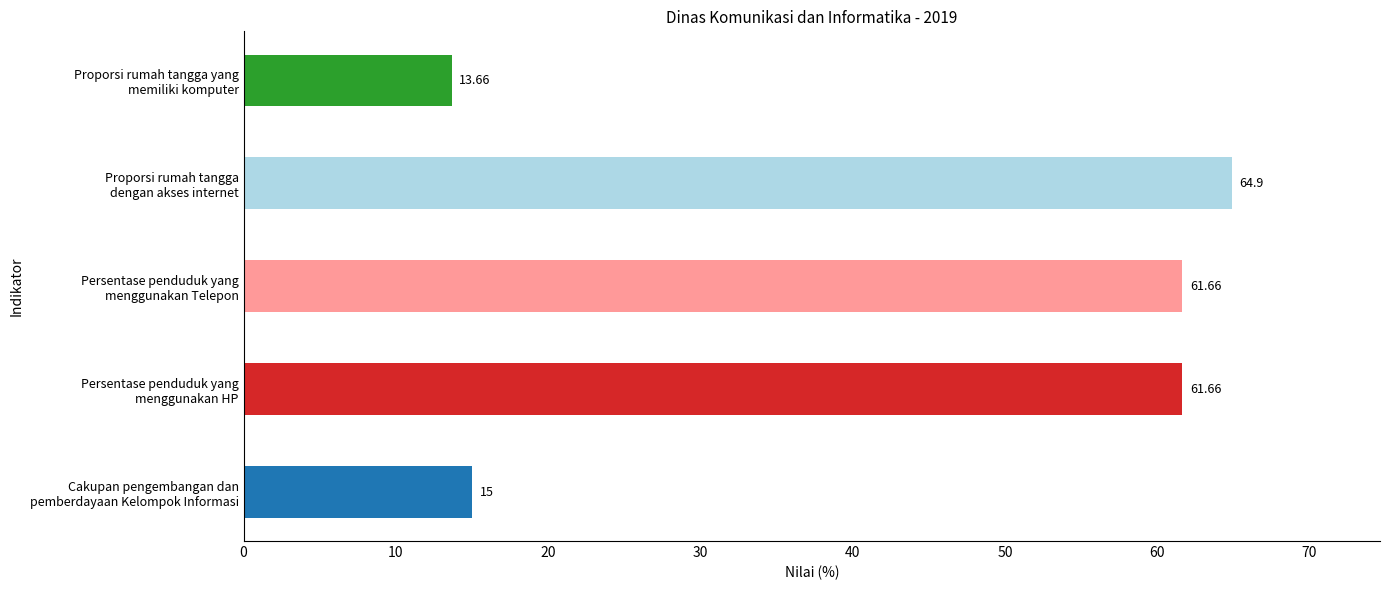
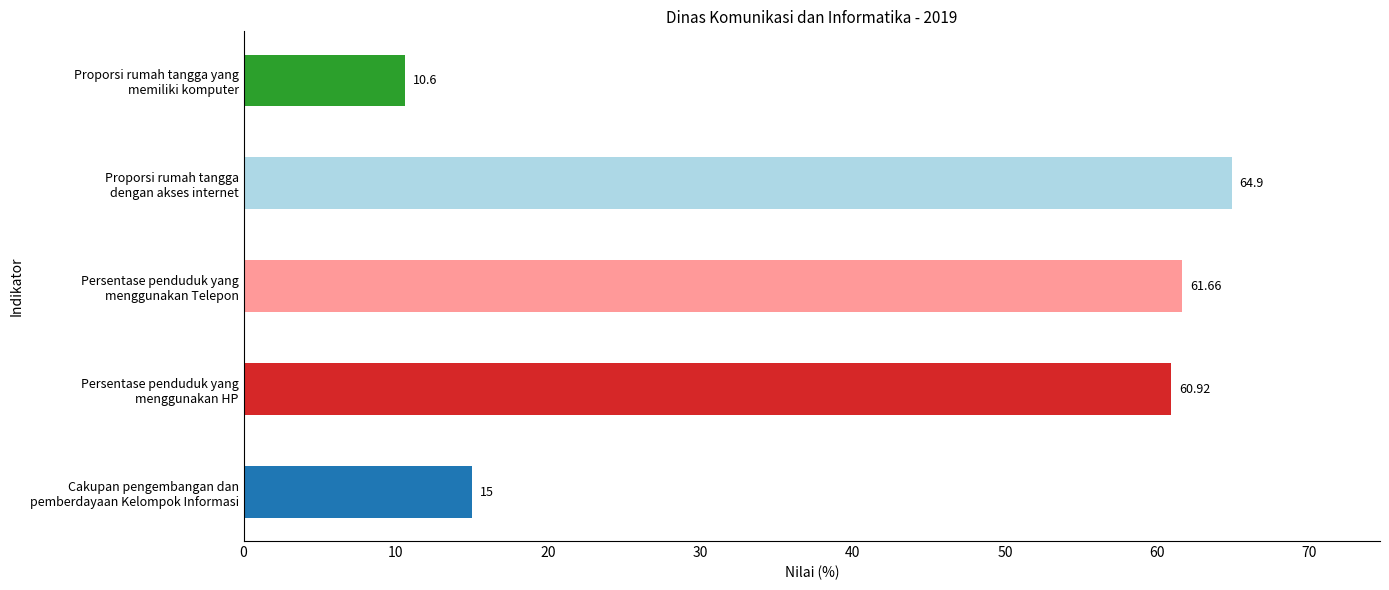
  {
-   "Proporsi rumah tangga yang memiliki komputer": 13.66,
+   "Proporsi rumah tangga yang memiliki komputer": 10.6,
    "Proporsi rumah tangga dengan akses internet": 64.9,
    "Persentase penduduk yang menggunakan Telepon": 61.66,
-   "Persentase penduduk yang menggunakan HP": 61.66,
+   "Persentase penduduk yang menggunakan HP": 60.92,
    "Cakupan pengembangan dan pemberdayaan Kelompok Informasi": 15
  }
